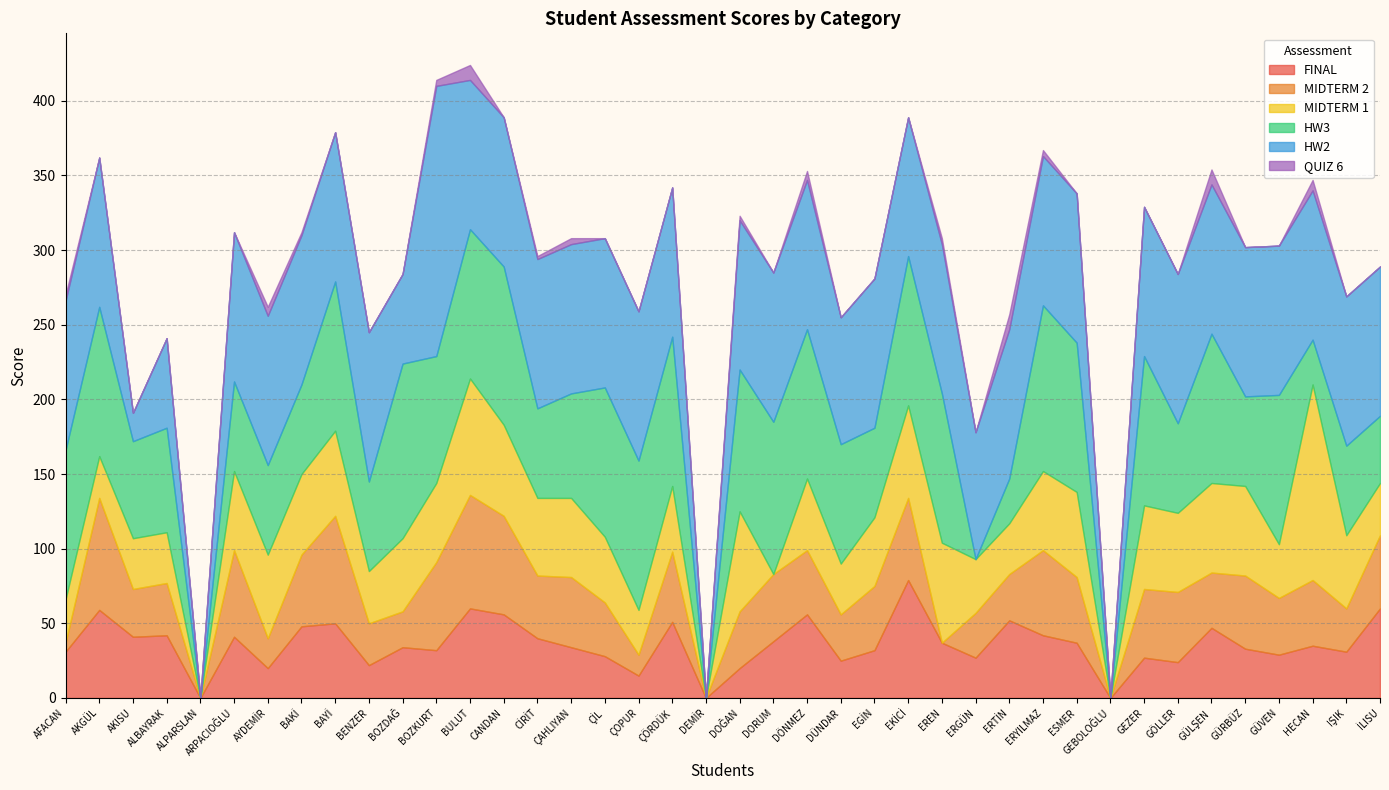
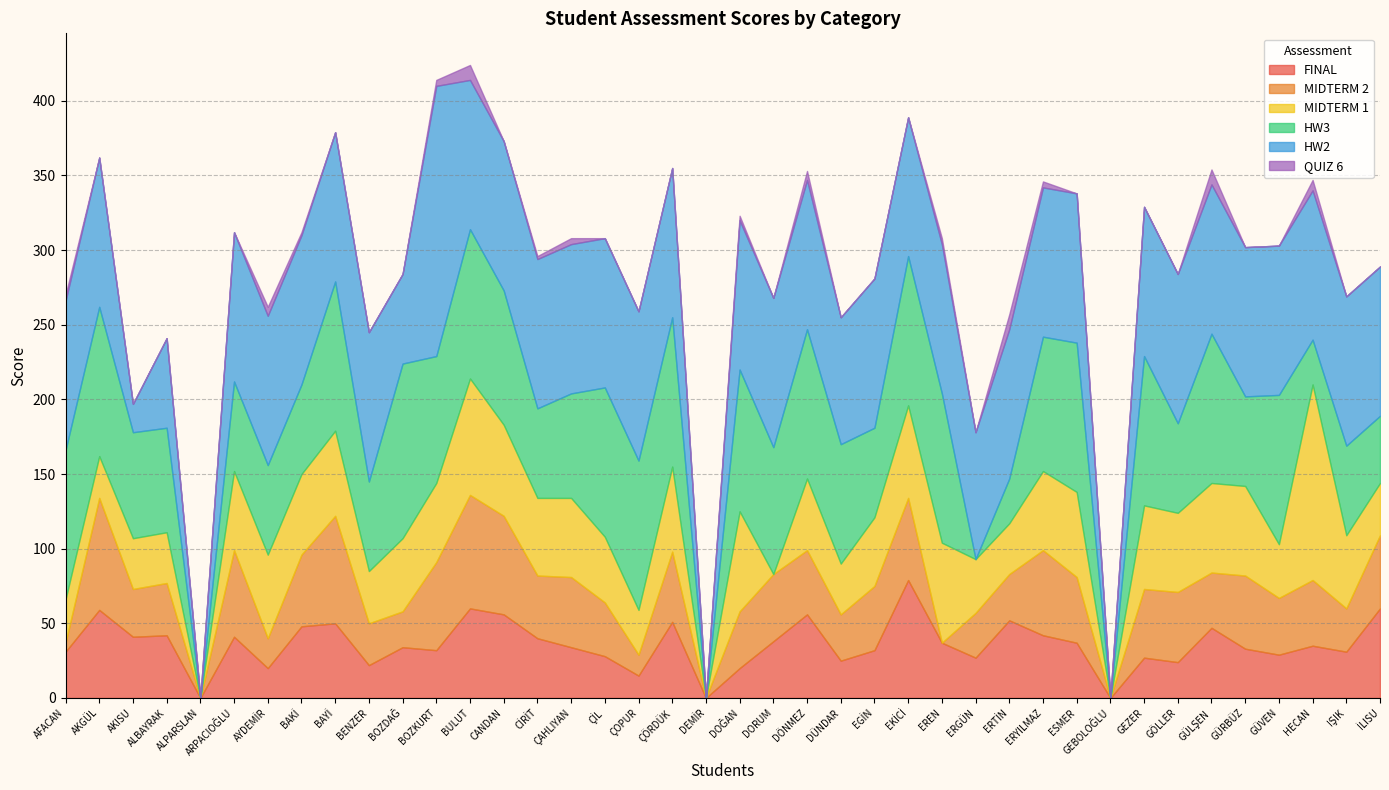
  {
    "MIDTERM 1": {
      "AFACAN": 29,
      "AKGÜL": 28,
      "AKISU": 34,
      "ALBAYRAK": 34,
      "ARPACIOĞLU": 53,
      "AYDEMİR": 56,
      "BAKİ": 54,
      "BAYİ": 57,
      "BENZER": 35,
      "BOZDAĞ": 49,
      "BOZKURT": 53,
      "BULUT": 78,
      "CANDAN": 61,
      "CİRİT": 52,
      "ÇAHLIYAN": 53,
      "ÇİL": 44,
      "ÇOPUR": 30,
-     "ÇÖRDÜK": 44,
+     "ÇÖRDÜK": 57,
      "DOĞAN": 67,
      "DÖNMEZ": 48,
      "DÜNDAR": 34,
      "EGİN": 46,
      "EKİCİ": 62,
      "EREN": 67,
      "ERTİN": 34,
      "ERYILMAZ": 53,
      "ESMER": 57,
      "GEZER": 56,
      "GÖLLER": 53,
      "GÜLŞEN": 60,
      "GÜRBÜZ": 60,
      "GÜVEN": 36,
      "HECAN": 131,
      "IŞIK": 49,
      "İLISU": 35
    },
    "HW3": {
      "AFACAN": 100,
      "AKGÜL": 100,
-     "AKISU": 65,
+     "AKISU": 71,
      "ALBAYRAK": 70,
      "ARPACIOĞLU": 60,
      "AYDEMİR": 60,
      "BAKİ": 60,
      "BAYİ": 100,
      "BENZER": 60,
      "BOZDAĞ": 117,
      "BOZKURT": 85,
      "BULUT": 100,
-     "CANDAN": 106,
+     "CANDAN": 90,
      "CİRİT": 60,
      "ÇAHLIYAN": 70,
      "ÇİL": 100,
      "ÇOPUR": 100,
      "ÇÖRDÜK": 100,
      "DOĞAN": 95,
-     "DORUM": 102,
+     "DORUM": 85,
      "DÖNMEZ": 100,
      "DÜNDAR": 80,
      "EGİN": 60,
      "EKİCİ": 100,
      "EREN": 100,
      "ERTİN": 30,
-     "ERYILMAZ": 111,
+     "ERYILMAZ": 90,
      "ESMER": 100,
      "GEZER": 100,
      "GÖLLER": 60,
      "GÜLŞEN": 100,
      "GÜRBÜZ": 60,
      "GÜVEN": 100,
      "HECAN": 30,
      "IŞIK": 60,
      "İLISU": 45
    },
    "HW2": {
      "AFACAN": 100,
      "AYDEMİR": 100,
      "BAKİ": 100,
      "BOZKURT": 181,
      "BULUT": 100,
      "CİRİT": 100,
      "ÇAHLIYAN": 100,
      "DOĞAN": 100,
      "DÖNMEZ": 100,
      "EREN": 100,
      "ERTİN": 100,
      "ERYILMAZ": 100,
      "GÜLŞEN": 100,
      "HECAN": 100
    },
    "QUIZ 6": {
      "AFACAN": 4,
      "AYDEMİR": 6,
      "BAKİ": 2,
      "BOZKURT": 4,
      "BULUT": 10,
      "CİRİT": 2,
      "ÇAHLIYAN": 4,
      "DOĞAN": 3,
      "DÖNMEZ": 6,
      "EREN": 4,
      "ERTİN": 10,
      "ERYILMAZ": 4,
      "GÜLŞEN": 10,
      "HECAN": 7
    }
  }
